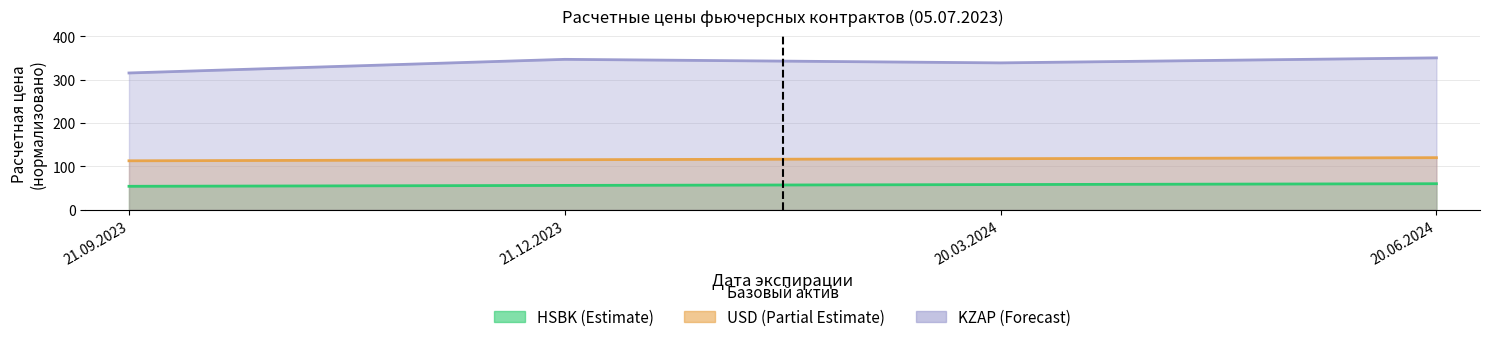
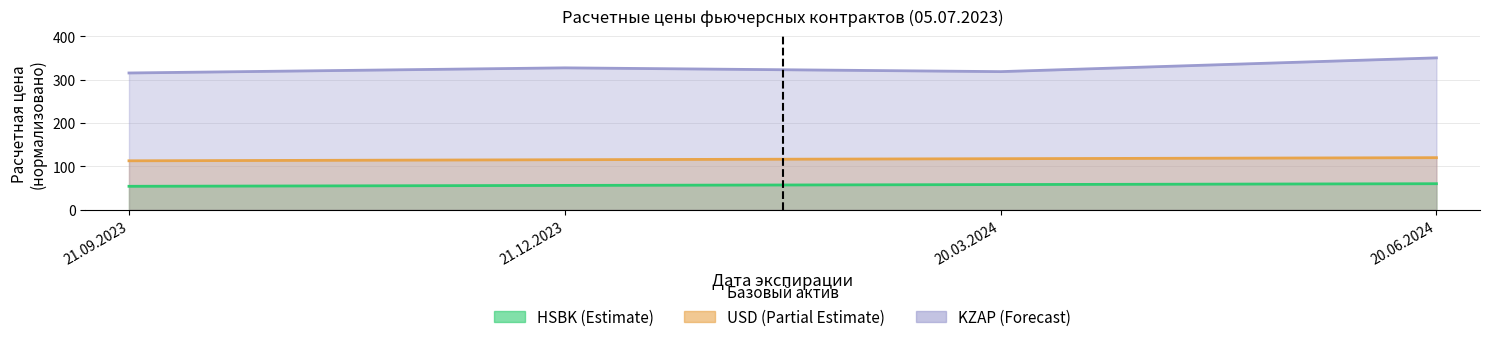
  {
    "HSBK (Estimate)": {
      "21.09.2023": 50,
      "21.12.2023": 60,
      "20.03.2024": 60,
      "20.06.2024": 60
    },
    "USD (Partial Estimate)": {
      "21.09.2023": 110,
      "21.12.2023": 120,
      "20.03.2024": 120,
      "20.06.2024": 120
    },
    "KZAP (Forecast)": {
      "21.09.2023": 320,
-     "21.12.2023": 350,
-     "20.03.2024": 340,
+     "21.12.2023": 330,
+     "20.03.2024": 320,
      "20.06.2024": 350
    }
  }
